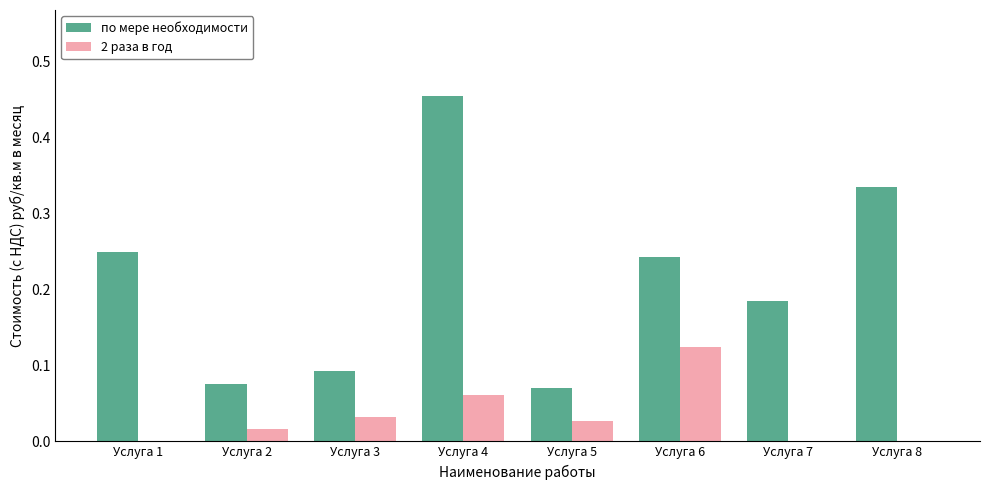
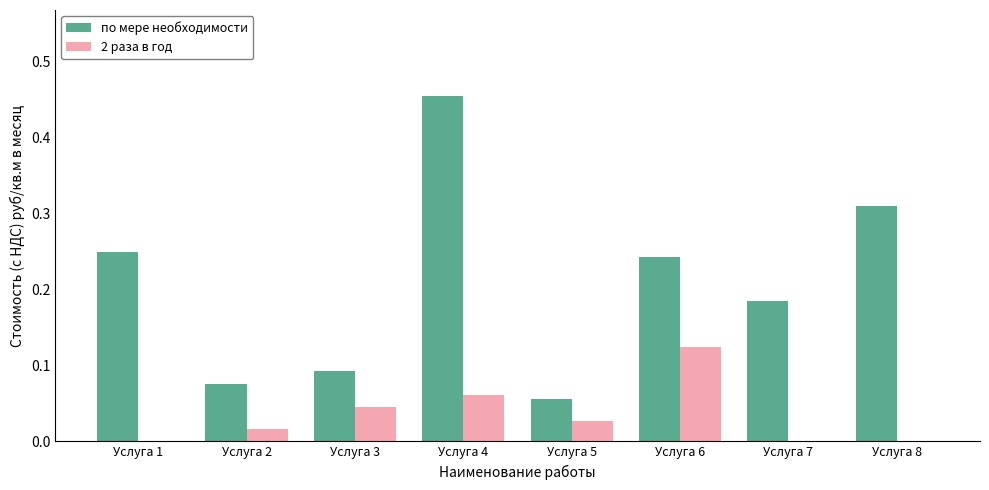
  {
    "по мере необходимости": {
      "Услуга 1": 0.25,
      "Услуга 2": 0.08,
      "Услуга 3": 0.09,
      "Услуга 4": 0.45,
-     "Услуга 5": 0.07,
+     "Услуга 5": 0.06,
      "Услуга 6": 0.24,
      "Услуга 7": 0.18,
-     "Услуга 8": 0.33
+     "Услуга 8": 0.31
    },
    "2 раза в год": {
      "Услуга 2": 0.02,
-     "Услуга 3": 0.03,
+     "Услуга 3": 0.05,
      "Услуга 4": 0.06,
      "Услуга 5": 0.03,
      "Услуга 6": 0.12,
      "Услуга 7": 0.00,
      "Услуга 8": 0.00
    }
  }
